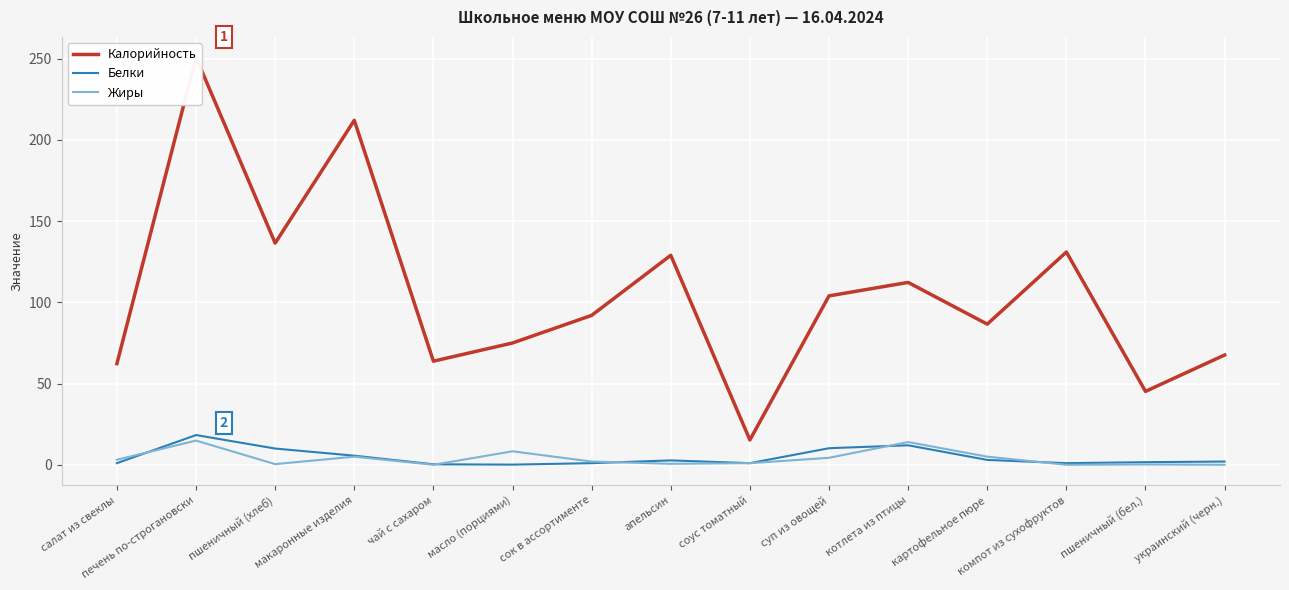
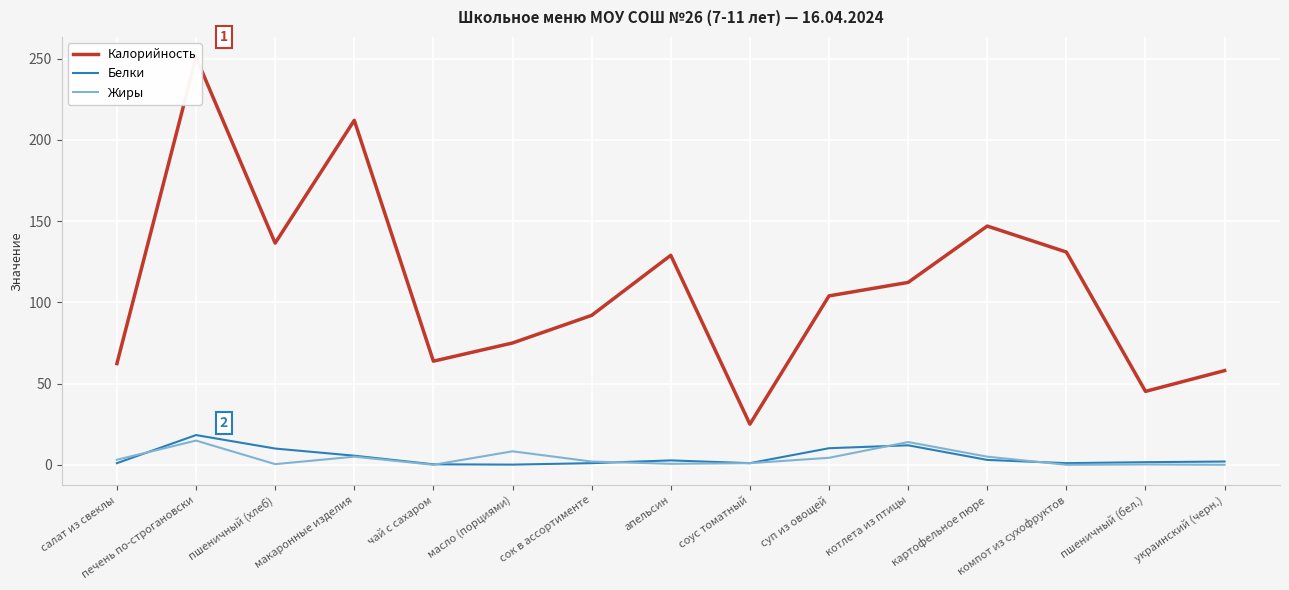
  {
    "Калорийность": {
      "салат из свеклы": 62,
      "пшеничный (хлеб)": 137,
      "макаронные изделия": 212,
      "чай с сахаром": 64,
      "масло (порциями)": 75,
      "сок в ассортименте": 92,
      "апельсин": 129,
-     "соус томатный": 15,
+     "соус томатный": 25,
      "суп из овощей": 104,
      "котлета из птицы": 112,
-     "картофельное пюре": 87,
+     "картофельное пюре": 147,
      "компот из сухофруктов": 131,
      "пшеничный (бел.)": 45,
-     "украинский (черн.)": 68
+     "украинский (черн.)": 58
    },
    "Белки": {
      "салат из свеклы": 1,
      "пшеничный (хлеб)": 10,
      "масло (порциями)": 0,
      "апельсин": 3,
      "суп из овощей": 10,
      "котлета из птицы": 12,
      "картофельное пюре": 3,
      "украинский (черн.)": 2
    },
    "Жиры": {
      "салат из свеклы": 3,
      "печень по-строгановски": 15,
      "пшеничный (хлеб)": 0,
      "масло (порциями)": 8,
      "апельсин": 1,
      "суп из овощей": 4,
      "котлета из птицы": 14,
      "картофельное пюре": 5,
      "украинский (черн.)": 0
    }
  }
